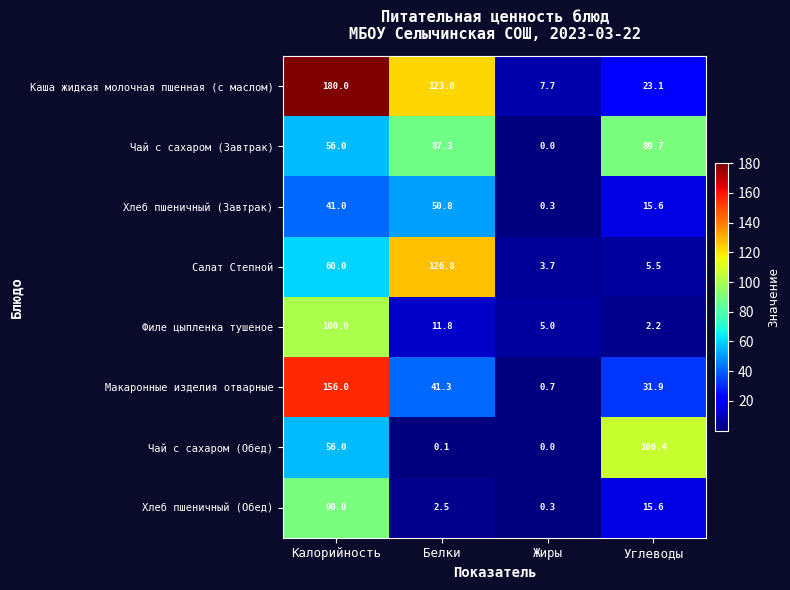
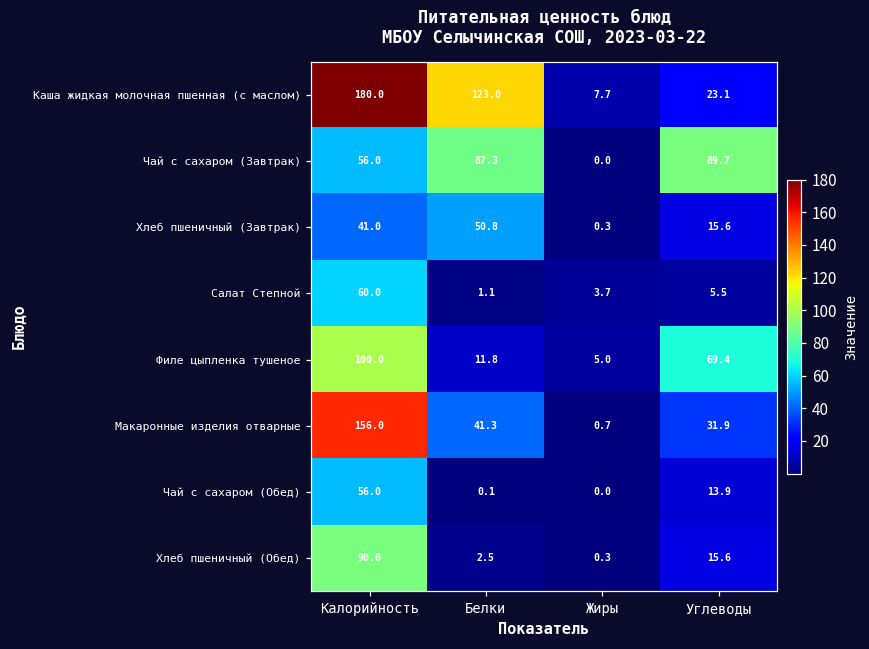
  {
    "Каша жидкая молочная пшенная (с маслом)": {
      "Калорийность": 180.0,
      "Белки": 123.0,
      "Жиры": 7.7,
      "Углеводы": 23.1
    },
    "Чай с сахаром (Завтрак)": {
      "Калорийность": 56.0,
      "Белки": 87.3,
      "Жиры": 0.0,
      "Углеводы": 89.7
    },
    "Хлеб пшеничный (Завтрак)": {
      "Калорийность": 41.0,
      "Белки": 50.8,
      "Жиры": 0.3,
      "Углеводы": 15.6
    },
    "Салат Степной": {
      "Калорийность": 60.0,
-     "Белки": 126.8,
+     "Белки": 1.1,
      "Жиры": 3.7,
      "Углеводы": 5.5
    },
    "Филе цыпленка тушеное": {
      "Калорийность": 100.0,
      "Белки": 11.8,
      "Жиры": 5.0,
-     "Углеводы": 2.2
+     "Углеводы": 69.4
    },
    "Макаронные изделия отварные": {
      "Калорийность": 156.0,
      "Белки": 41.3,
      "Жиры": 0.7,
      "Углеводы": 31.9
    },
    "Чай с сахаром (Обед)": {
      "Калорийность": 56.0,
      "Белки": 0.1,
      "Жиры": 0.0,
-     "Углеводы": 106.4
+     "Углеводы": 13.9
    },
    "Хлеб пшеничный (Обед)": {
      "Калорийность": 90.0,
      "Белки": 2.5,
      "Жиры": 0.3,
      "Углеводы": 15.6
    }
  }
